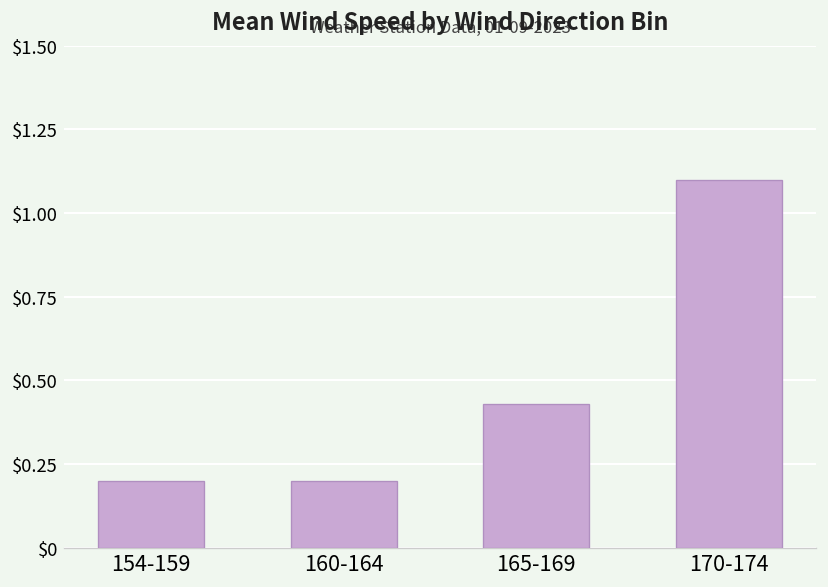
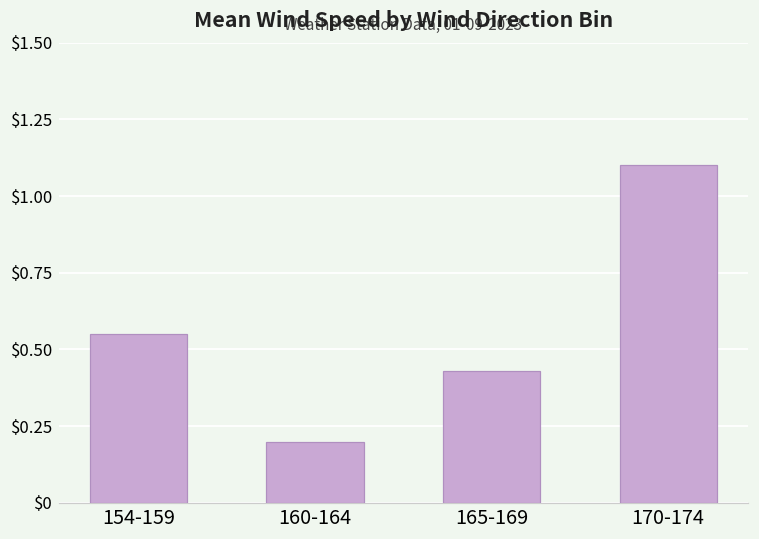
  {
-   "154-159": "$0.20",
+   "154-159": "$0.55",
    "160-164": "$0.20",
    "165-169": "$0.43",
    "170-174": "$1.10"
  }
